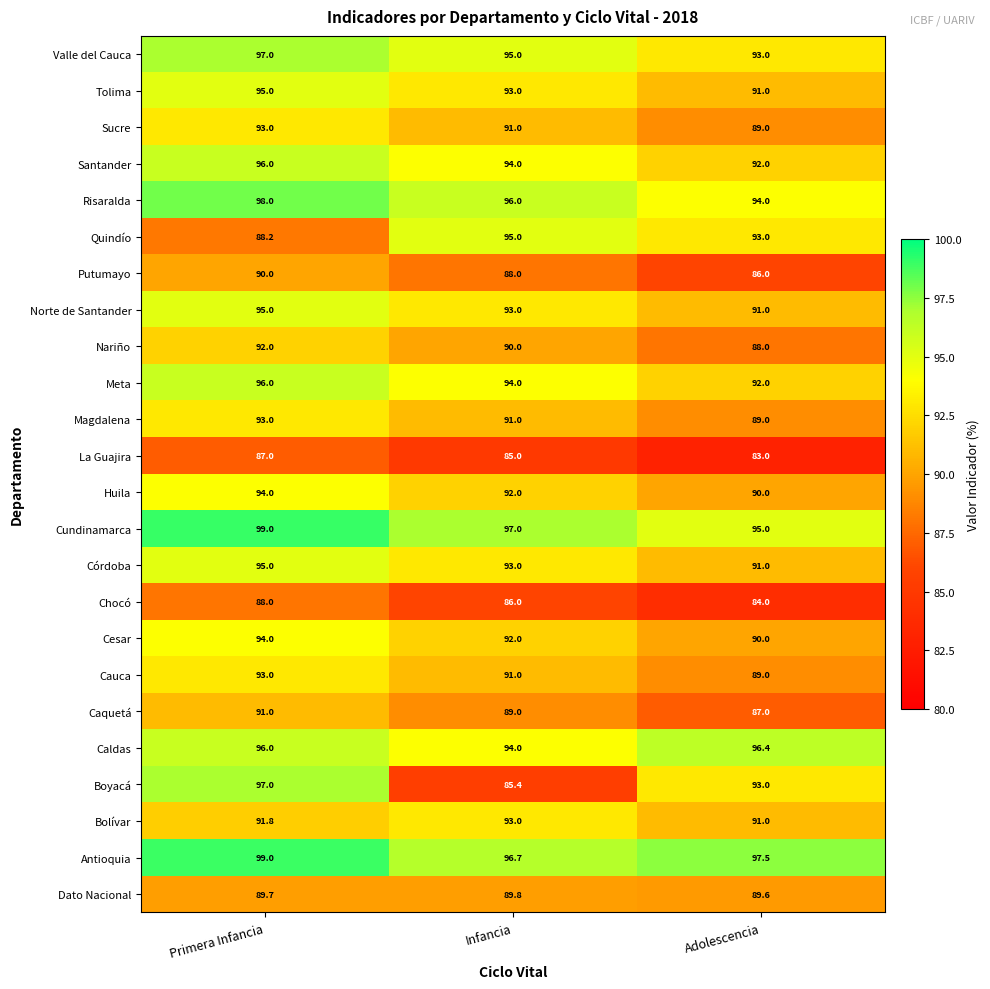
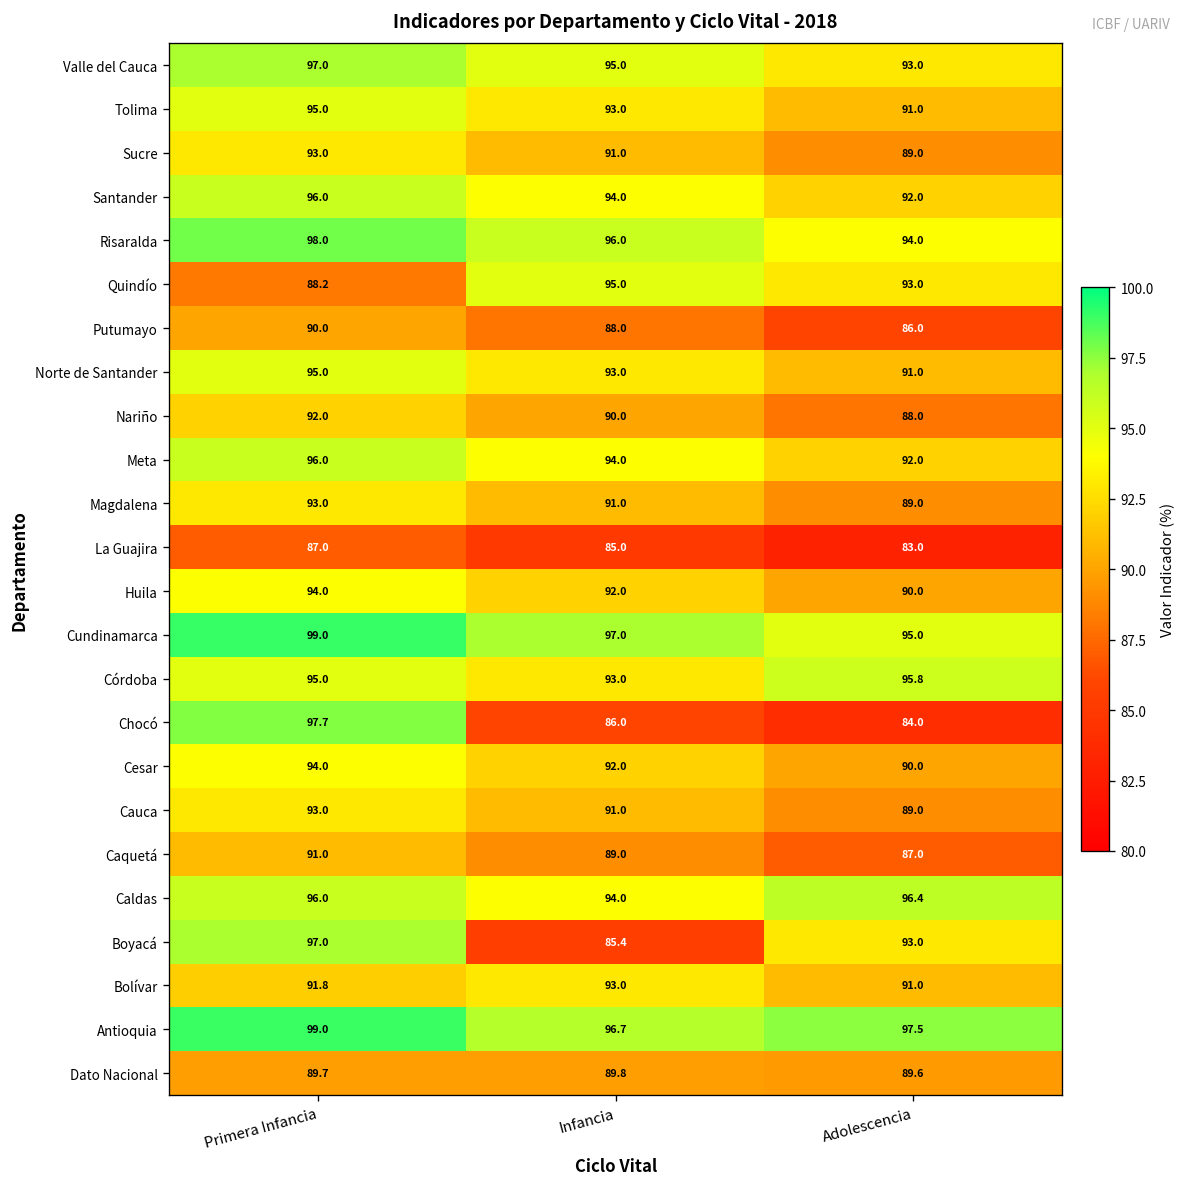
  {
    "Valle del Cauca": {
      "Primera Infancia": 97.0,
      "Infancia": 95.0,
      "Adolescencia": 93.0
    },
    "Tolima": {
      "Primera Infancia": 95.0,
      "Infancia": 93.0,
      "Adolescencia": 91.0
    },
    "Sucre": {
      "Primera Infancia": 93.0,
      "Infancia": 91.0,
      "Adolescencia": 89.0
    },
    "Santander": {
      "Primera Infancia": 96.0,
      "Infancia": 94.0,
      "Adolescencia": 92.0
    },
    "Risaralda": {
      "Primera Infancia": 98.0,
      "Infancia": 96.0,
      "Adolescencia": 94.0
    },
    "Quindío": {
      "Primera Infancia": 88.2,
      "Infancia": 95.0,
      "Adolescencia": 93.0
    },
    "Putumayo": {
      "Primera Infancia": 90.0,
      "Infancia": 88.0,
      "Adolescencia": 86.0
    },
    "Norte de Santander": {
      "Primera Infancia": 95.0,
      "Infancia": 93.0,
      "Adolescencia": 91.0
    },
    "Nariño": {
      "Primera Infancia": 92.0,
      "Infancia": 90.0,
      "Adolescencia": 88.0
    },
    "Meta": {
      "Primera Infancia": 96.0,
      "Infancia": 94.0,
      "Adolescencia": 92.0
    },
    "Magdalena": {
      "Primera Infancia": 93.0,
      "Infancia": 91.0,
      "Adolescencia": 89.0
    },
    "La Guajira": {
      "Primera Infancia": 87.0,
      "Infancia": 85.0,
      "Adolescencia": 83.0
    },
    "Huila": {
      "Primera Infancia": 94.0,
      "Infancia": 92.0,
      "Adolescencia": 90.0
    },
    "Cundinamarca": {
      "Primera Infancia": 99.0,
      "Infancia": 97.0,
      "Adolescencia": 95.0
    },
    "Córdoba": {
      "Primera Infancia": 95.0,
      "Infancia": 93.0,
-     "Adolescencia": 91.0
+     "Adolescencia": 95.8
    },
    "Chocó": {
-     "Primera Infancia": 88.0,
+     "Primera Infancia": 97.7,
      "Infancia": 86.0,
      "Adolescencia": 84.0
    },
    "Cesar": {
      "Primera Infancia": 94.0,
      "Infancia": 92.0,
      "Adolescencia": 90.0
    },
    "Cauca": {
      "Primera Infancia": 93.0,
      "Infancia": 91.0,
      "Adolescencia": 89.0
    },
    "Caquetá": {
      "Primera Infancia": 91.0,
      "Infancia": 89.0,
      "Adolescencia": 87.0
    },
    "Caldas": {
      "Primera Infancia": 96.0,
      "Infancia": 94.0,
      "Adolescencia": 96.4
    },
    "Boyacá": {
      "Primera Infancia": 97.0,
      "Infancia": 85.4,
      "Adolescencia": 93.0
    },
    "Bolívar": {
      "Primera Infancia": 91.8,
      "Infancia": 93.0,
      "Adolescencia": 91.0
    },
    "Antioquia": {
      "Primera Infancia": 99.0,
      "Infancia": 96.7,
      "Adolescencia": 97.5
    },
    "Dato Nacional": {
      "Primera Infancia": 89.7,
      "Infancia": 89.8,
      "Adolescencia": 89.6
    }
  }
